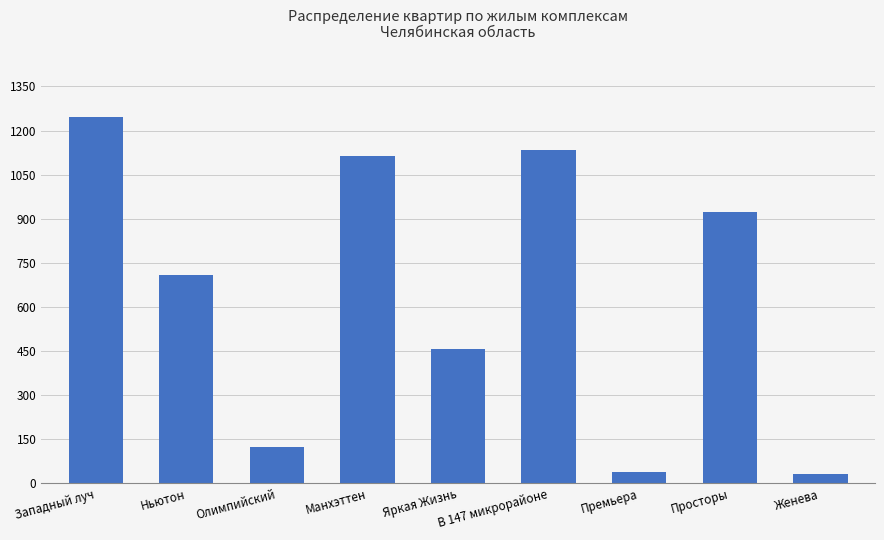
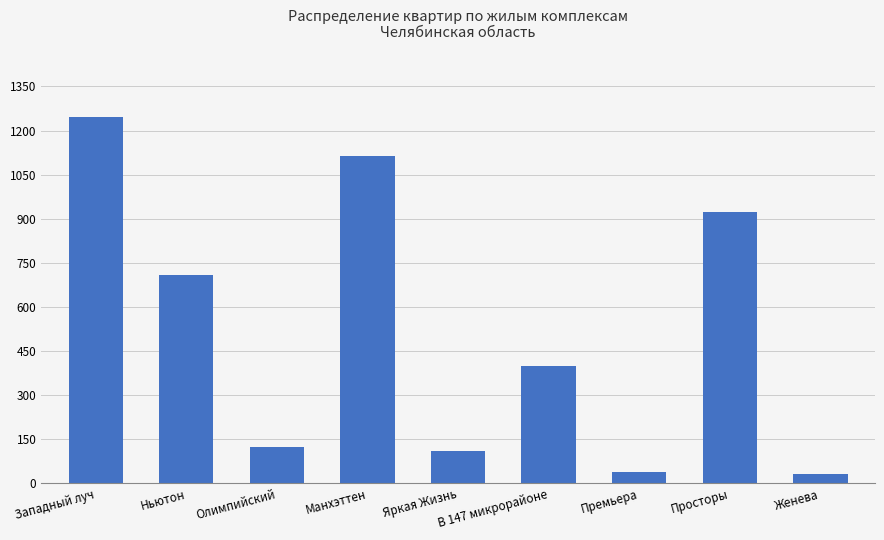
  {
    "Западный луч": 1250,
    "Ньютон": 710,
    "Олимпийский": 120,
    "Манхэттен": 1110,
-   "Яркая Жизнь": 460,
-   "В 147 микрорайоне": 1140,
+   "Яркая Жизнь": 110,
+   "В 147 микрорайоне": 400,
    "Премьера": 40,
    "Просторы": 920,
    "Женева": 30
  }
